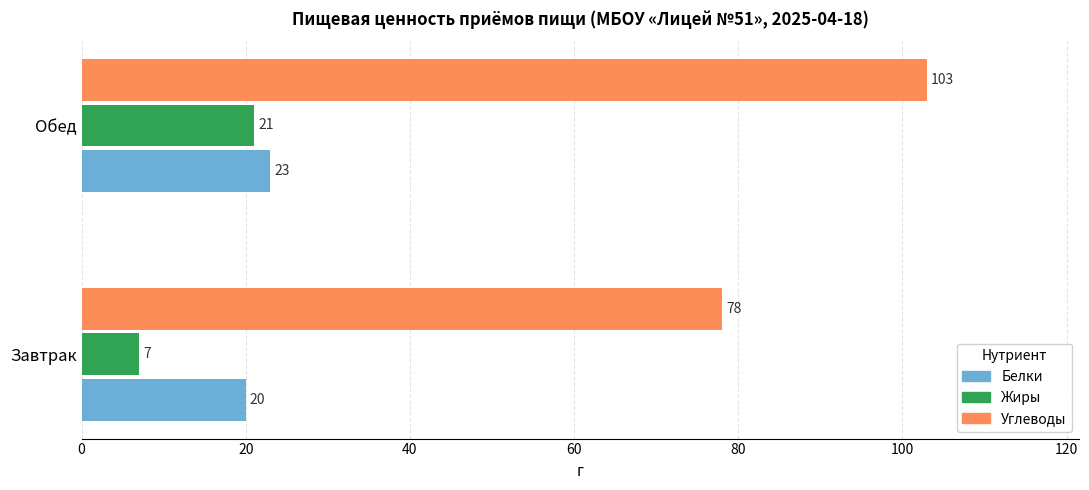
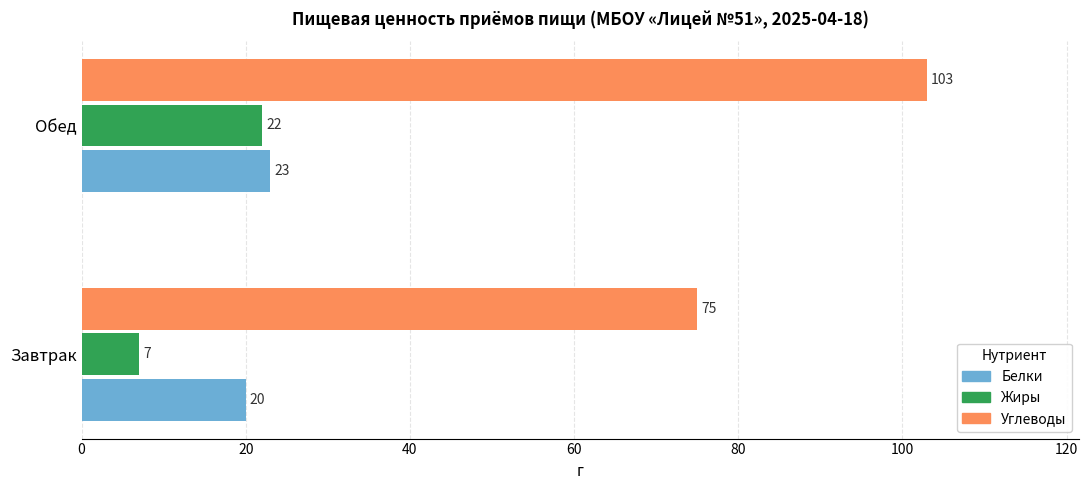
  {
    "Белки": {
      "Обед": 23,
      "Завтрак": 20
    },
    "Жиры": {
-     "Обед": 21,
+     "Обед": 22,
      "Завтрак": 7
    },
    "Углеводы": {
      "Обед": 103,
-     "Завтрак": 78
+     "Завтрак": 75
    }
  }
